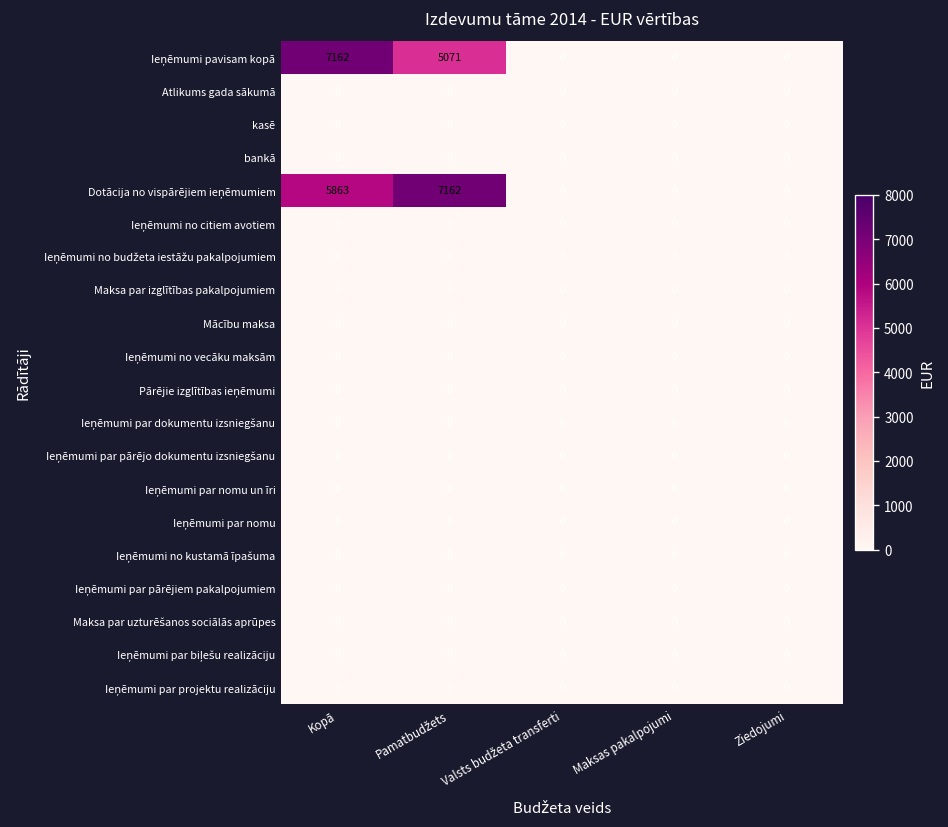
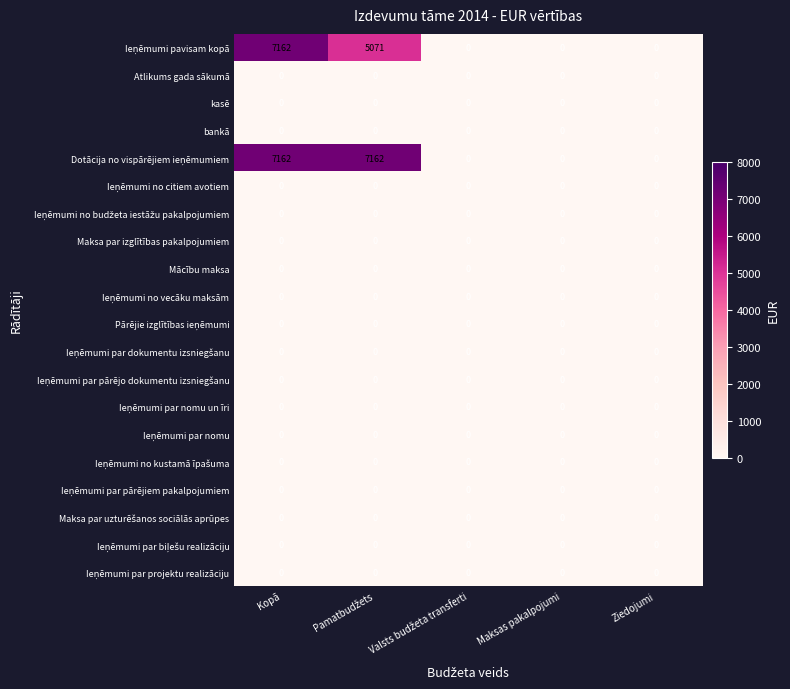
  {
    "Ieņēmumi pavisam kopā": {
      "Kopā": 7162,
      "Pamatbudžets": 5071
    },
    "Dotācija no vispārējiem ieņēmumiem": {
-     "Kopā": 5863,
+     "Kopā": 7162,
      "Pamatbudžets": 7162
    }
  }
